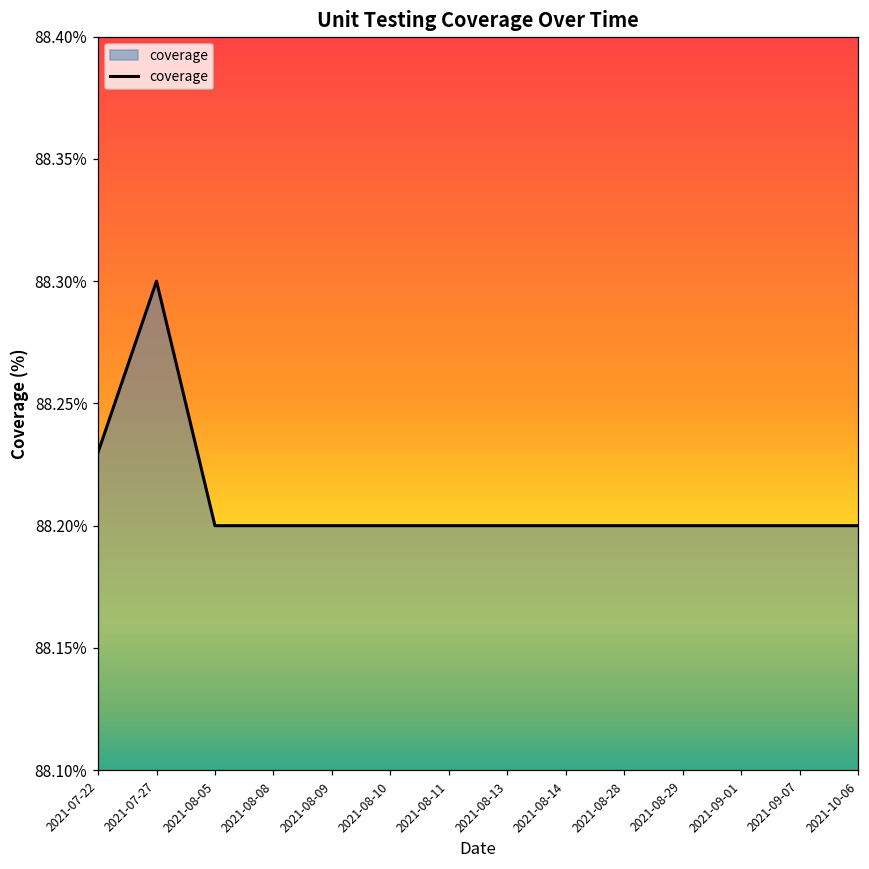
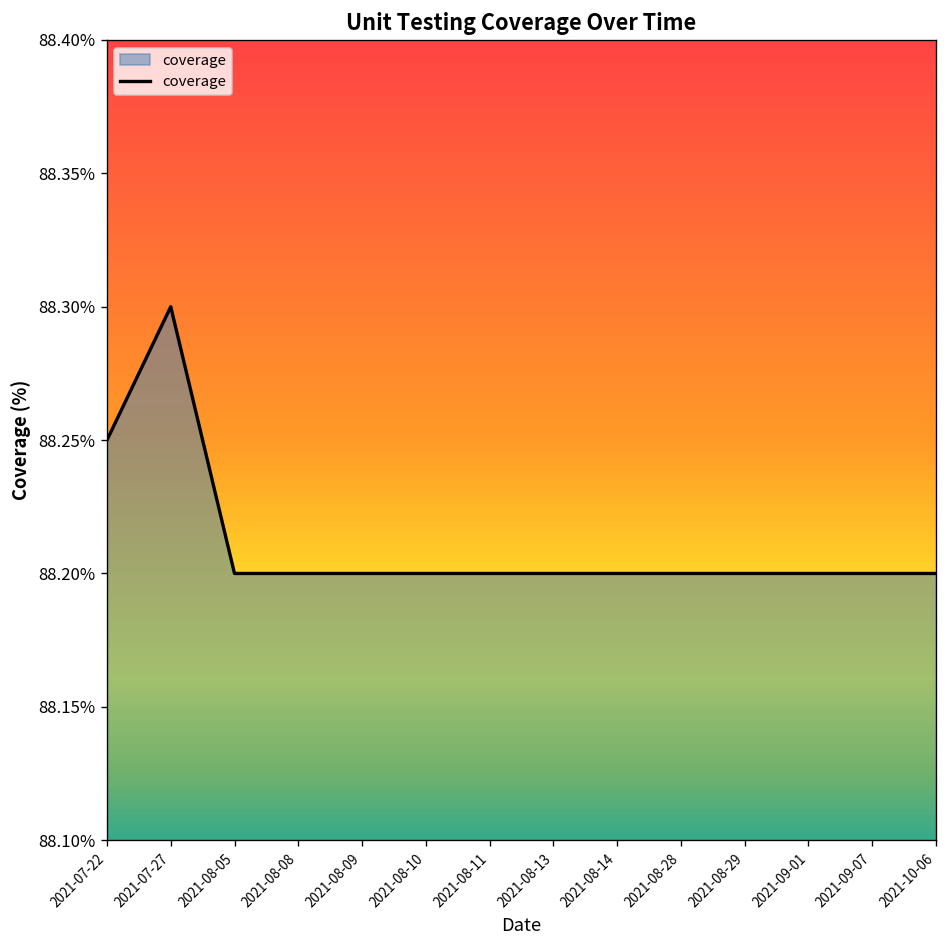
  {
-   "2021-07-22": "88.23%",
+   "2021-07-22": "88.25%",
    "2021-07-27": "88.30%",
    "2021-08-05": "88.20%",
    "2021-08-08": "88.20%",
    "2021-08-09": "88.20%",
    "2021-08-10": "88.20%",
    "2021-08-11": "88.20%",
    "2021-08-13": "88.20%",
    "2021-08-14": "88.20%",
    "2021-08-28": "88.20%",
    "2021-08-29": "88.20%",
    "2021-09-01": "88.20%",
    "2021-09-07": "88.20%",
    "2021-10-06": "88.20%"
  }
